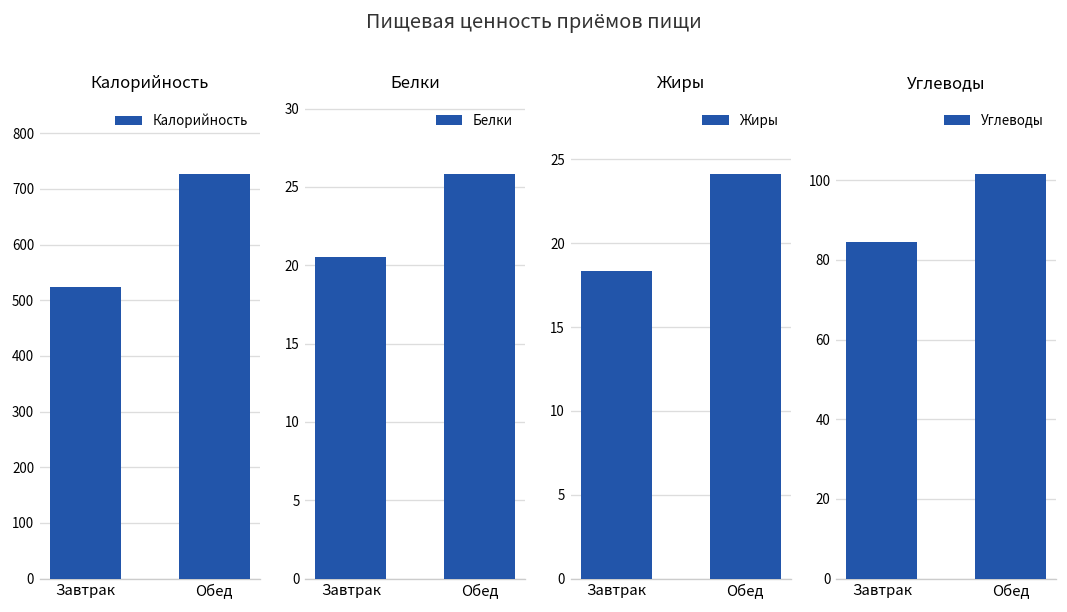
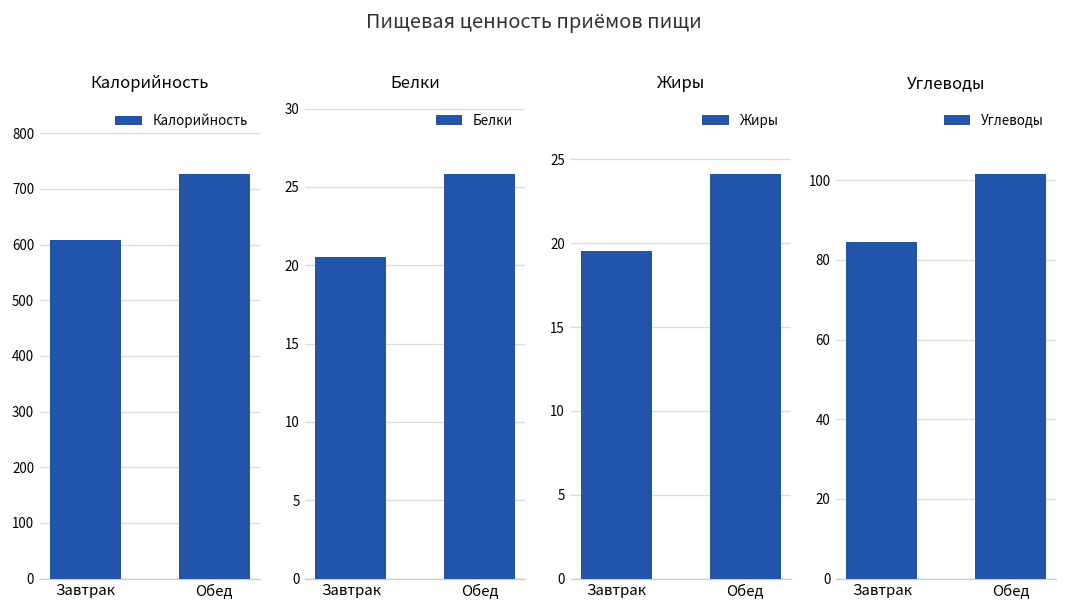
  {
    "Калорийность": {
-     "Завтрак": 520,
+     "Завтрак": 610,
      "Обед": 730
    },
    "Белки": {
      "Завтрак": 20.5,
      "Обед": 25.8
    },
    "Жиры": {
-     "Завтрак": 18.3,
+     "Завтрак": 19.5,
      "Обед": 24.1
    },
    "Углеводы": {
      "Завтрак": 85,
      "Обед": 101
    }
  }
